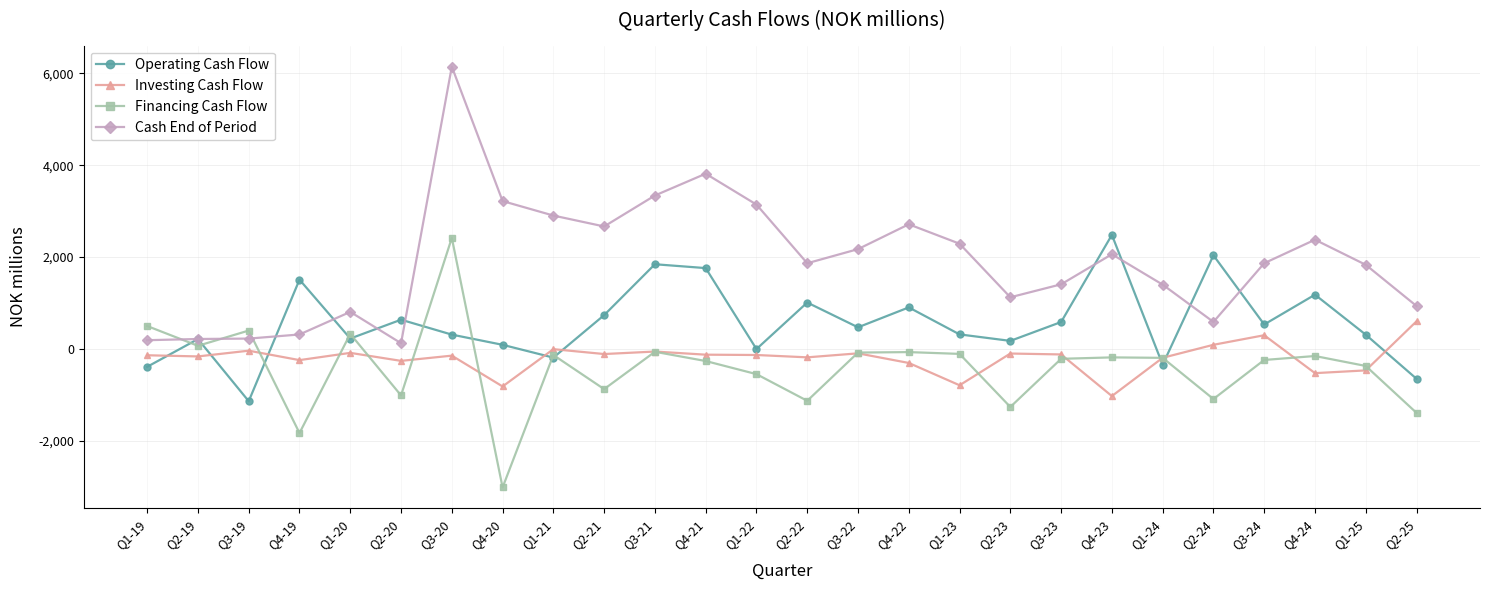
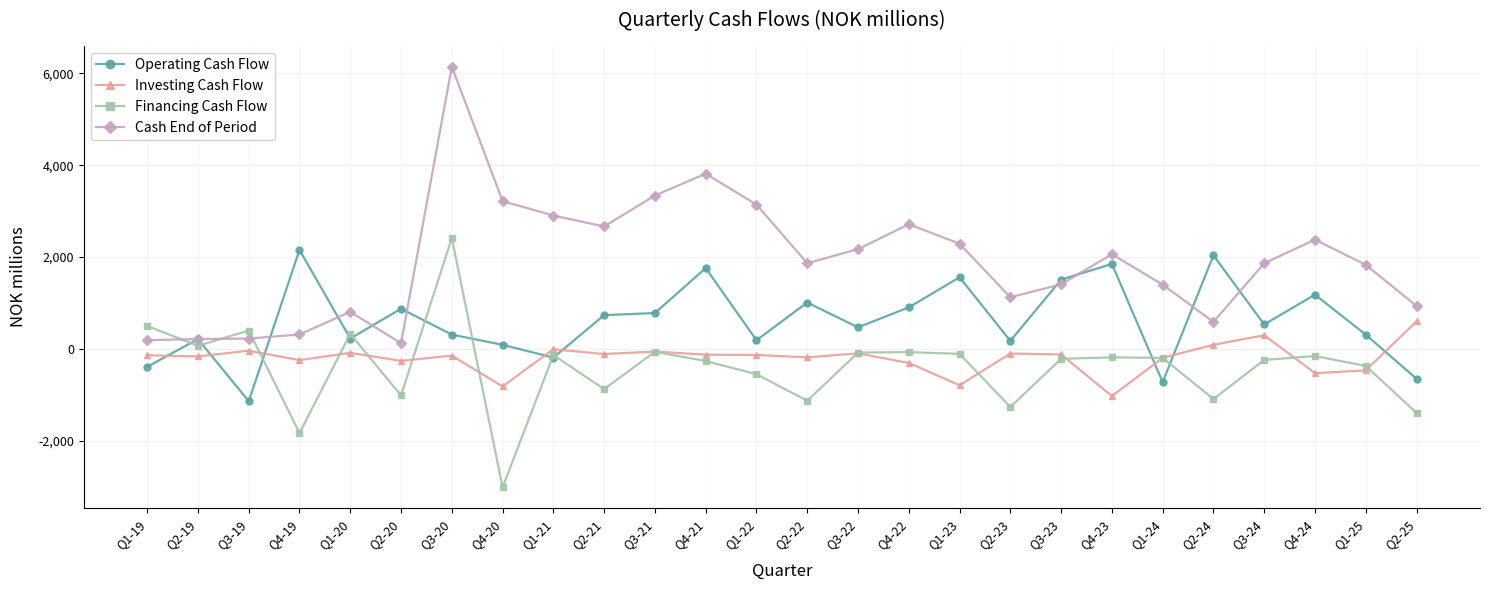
  {
    "Operating Cash Flow": {
      "Q1-19": "-400",
      "Q3-19": "-1,100",
-     "Q4-19": "1,500",
+     "Q4-19": "2,200",
      "Q1-20": "200",
-     "Q2-20": "600",
+     "Q2-20": "900",
      "Q3-20": "300",
      "Q4-20": "100",
      "Q1-21": "-200",
      "Q2-21": "700",
-     "Q3-21": "1,800",
+     "Q3-21": "800",
      "Q4-21": "1,800",
-     "Q1-22": "0",
+     "Q1-22": "200",
      "Q2-22": "1,000",
      "Q3-22": "500",
      "Q4-22": "900",
-     "Q1-23": "300",
+     "Q1-23": "1,600",
      "Q2-23": "200",
-     "Q3-23": "600",
-     "Q4-23": "2,500",
-     "Q1-24": "-300",
+     "Q3-23": "1,500",
+     "Q4-23": "1,900",
+     "Q1-24": "-700",
      "Q2-24": "2,000",
      "Q3-24": "500",
      "Q4-24": "1,200",
      "Q1-25": "300",
      "Q2-25": "-600"
    }
  }
